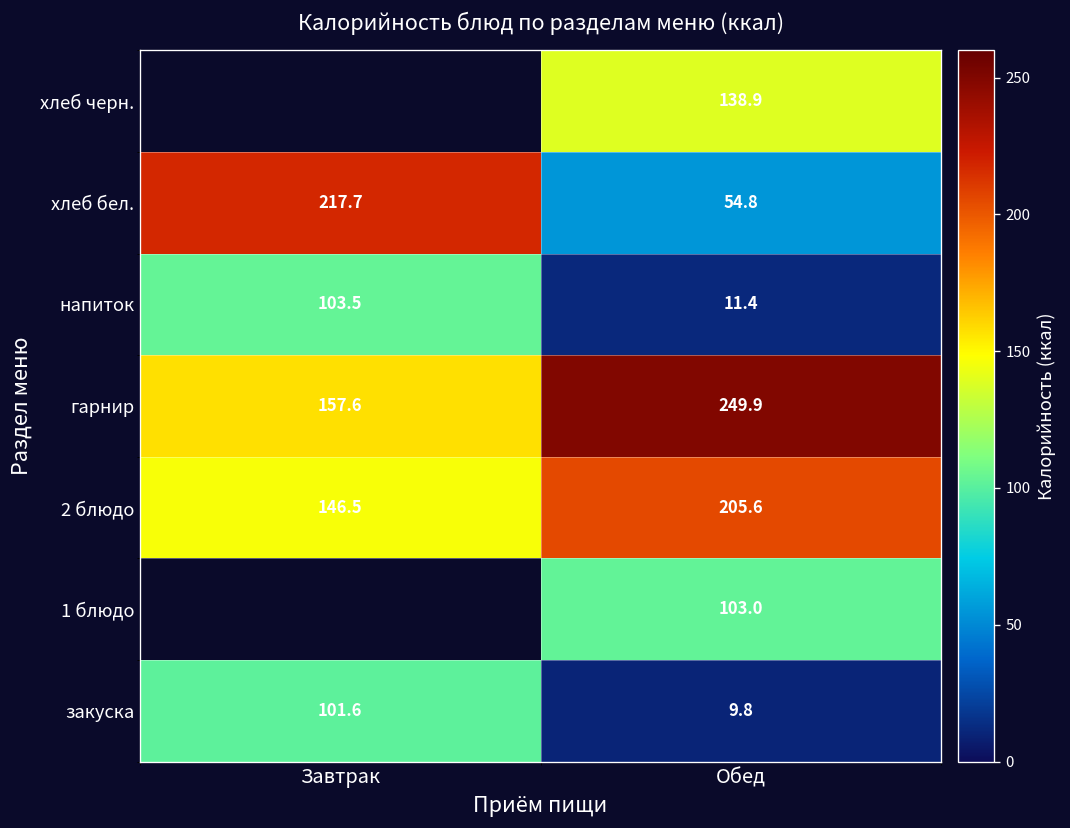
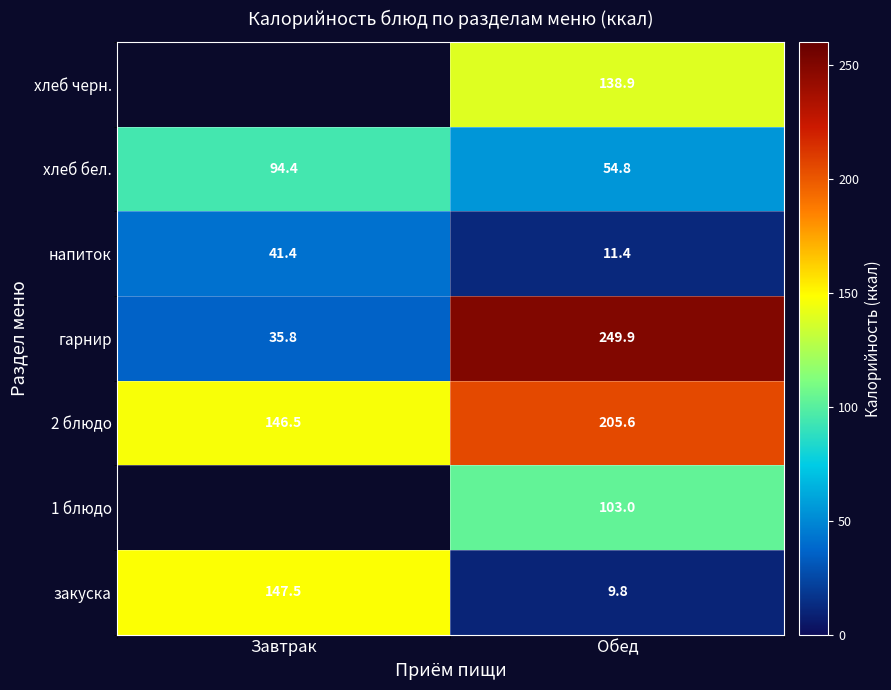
  {
    "хлеб черн.": {
      "Обед": 138.9
    },
    "хлеб бел.": {
-     "Завтрак": 217.7,
+     "Завтрак": 94.4,
      "Обед": 54.8
    },
    "напиток": {
-     "Завтрак": 103.5,
+     "Завтрак": 41.4,
      "Обед": 11.4
    },
    "гарнир": {
-     "Завтрак": 157.6,
+     "Завтрак": 35.8,
      "Обед": 249.9
    },
    "2 блюдо": {
      "Завтрак": 146.5,
      "Обед": 205.6
    },
    "1 блюдо": {
      "Обед": 103.0
    },
    "закуска": {
-     "Завтрак": 101.6,
+     "Завтрак": 147.5,
      "Обед": 9.8
    }
  }
